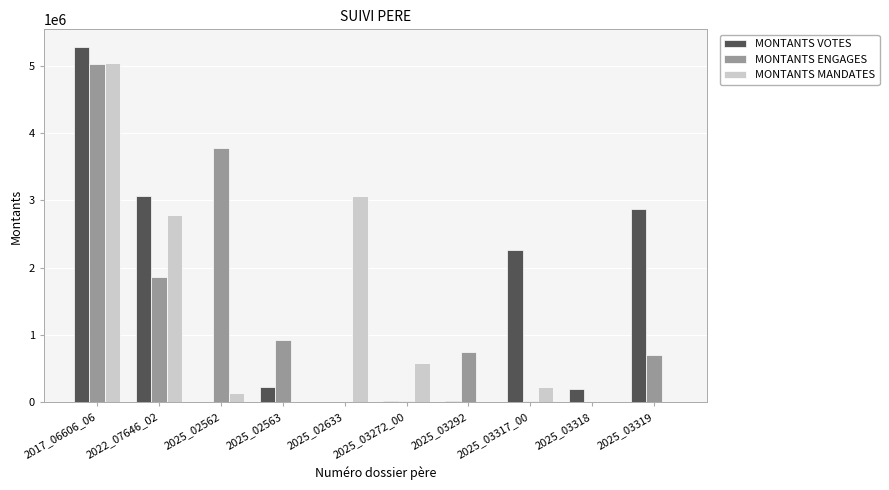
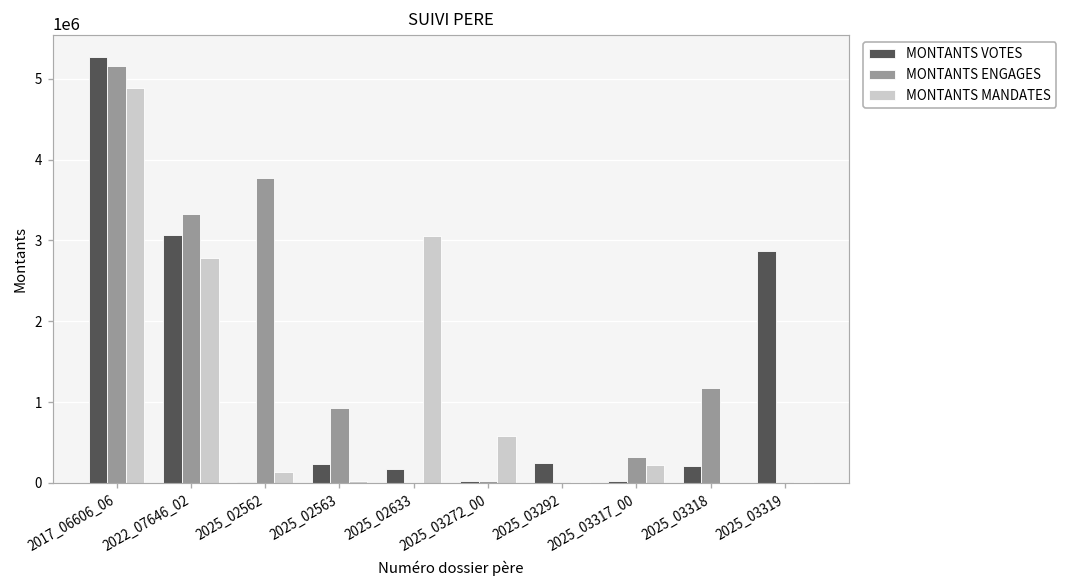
  {
    "MONTANTS VOTES": {
      "2017_06606_06": 5300000,
      "2022_07646_02": 3100000,
      "2025_02563": 200000,
-     "2025_02633": 0,
-     "2025_03292": 0,
-     "2025_03317_00": 2300000,
+     "2025_02633": 200000,
+     "2025_03292": 200000,
+     "2025_03317_00": 0,
      "2025_03318": 200000,
      "2025_03319": 2900000
    },
    "MONTANTS ENGAGES": {
-     "2017_06606_06": 5000000,
-     "2022_07646_02": 1900000,
+     "2017_06606_06": 5200000,
+     "2022_07646_02": 3300000,
      "2025_02562": 3800000,
      "2025_02563": 900000,
-     "2025_03292": 700000,
-     "2025_03317_00": 0,
-     "2025_03318": 0,
-     "2025_03319": 700000
+     "2025_03292": 0,
+     "2025_03317_00": 300000,
+     "2025_03318": 1200000,
+     "2025_03319": 0
    },
    "MONTANTS MANDATES": {
-     "2017_06606_06": 5000000,
+     "2017_06606_06": 4900000,
      "2022_07646_02": 2800000,
      "2025_02562": 100000,
      "2025_02633": 3100000,
      "2025_03272_00": 600000,
      "2025_03317_00": 200000,
      "2025_03318": 0
    }
  }
